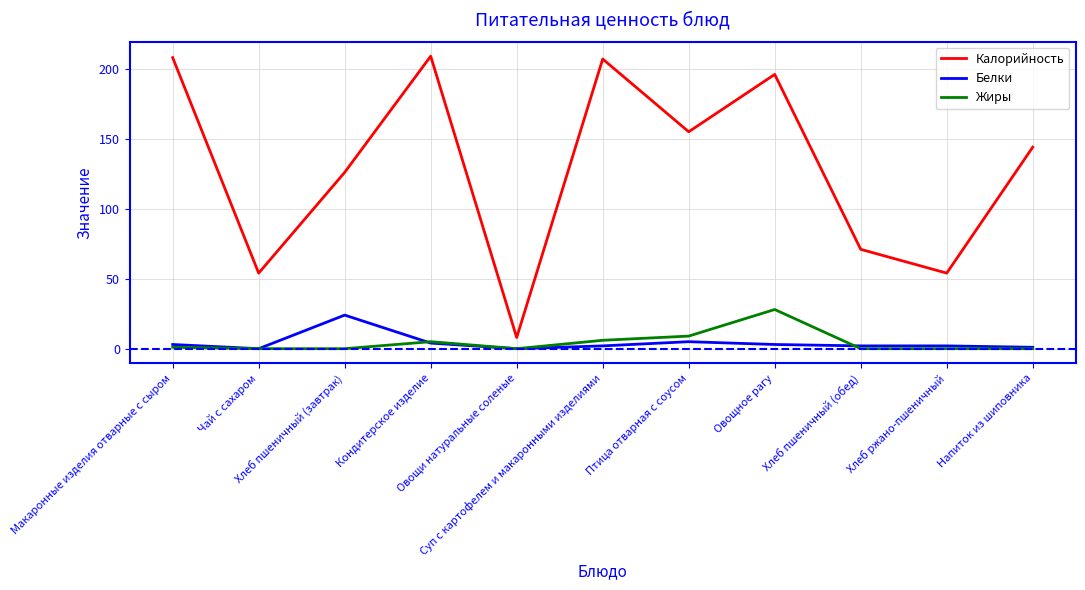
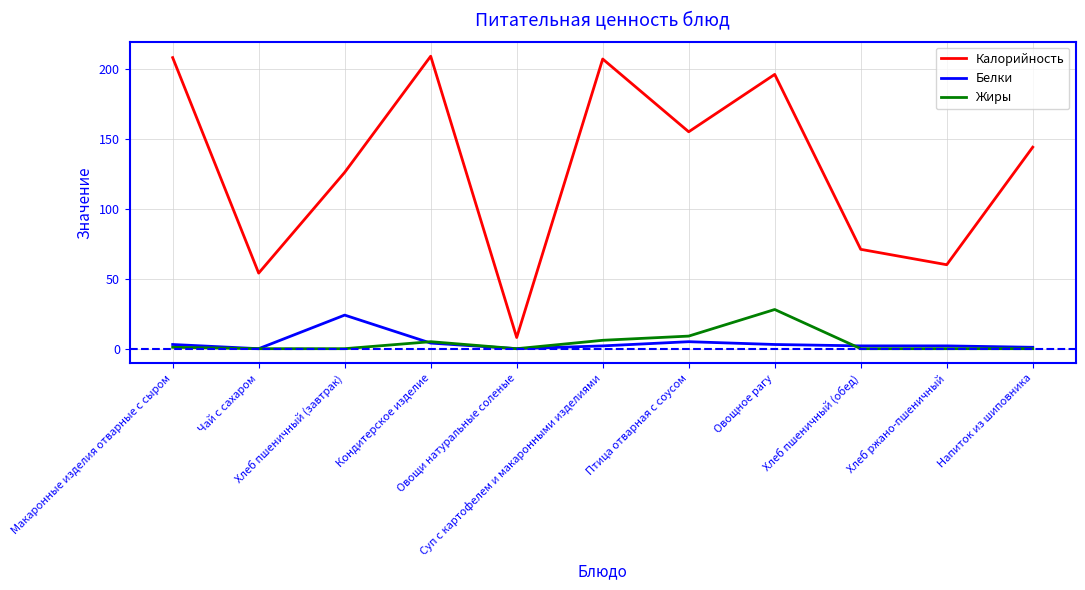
  {
    "Калорийность": {
      "Макаронные изделия отварные с сыром": 208,
      "Чай с сахаром": 54,
      "Хлеб пшеничный (завтрак)": 126,
      "Кондитерское изделие": 209,
      "Овощи натуральные соленые": 8,
      "Суп с картофелем и макаронными изделиями": 207,
      "Птица отварная с соусом": 155,
      "Овощное рагу": 196,
      "Хлеб пшеничный (обед)": 71,
-     "Хлеб ржано-пшеничный": 54,
+     "Хлеб ржано-пшеничный": 60,
      "Напиток из шиповника": 144
    },
    "Белки": {
      "Макаронные изделия отварные с сыром": 3,
      "Хлеб пшеничный (завтрак)": 24,
      "Суп с картофелем и макаронными изделиями": 2,
      "Птица отварная с соусом": 5,
      "Овощное рагу": 3,
      "Хлеб пшеничный (обед)": 2,
      "Хлеб ржано-пшеничный": 2
    },
    "Жиры": {
      "Макаронные изделия отварные с сыром": 1,
      "Хлеб пшеничный (завтрак)": 0,
      "Суп с картофелем и макаронными изделиями": 6,
      "Птица отварная с соусом": 9,
      "Овощное рагу": 28,
      "Хлеб пшеничный (обед)": 0,
      "Хлеб ржано-пшеничный": 0
    }
  }
